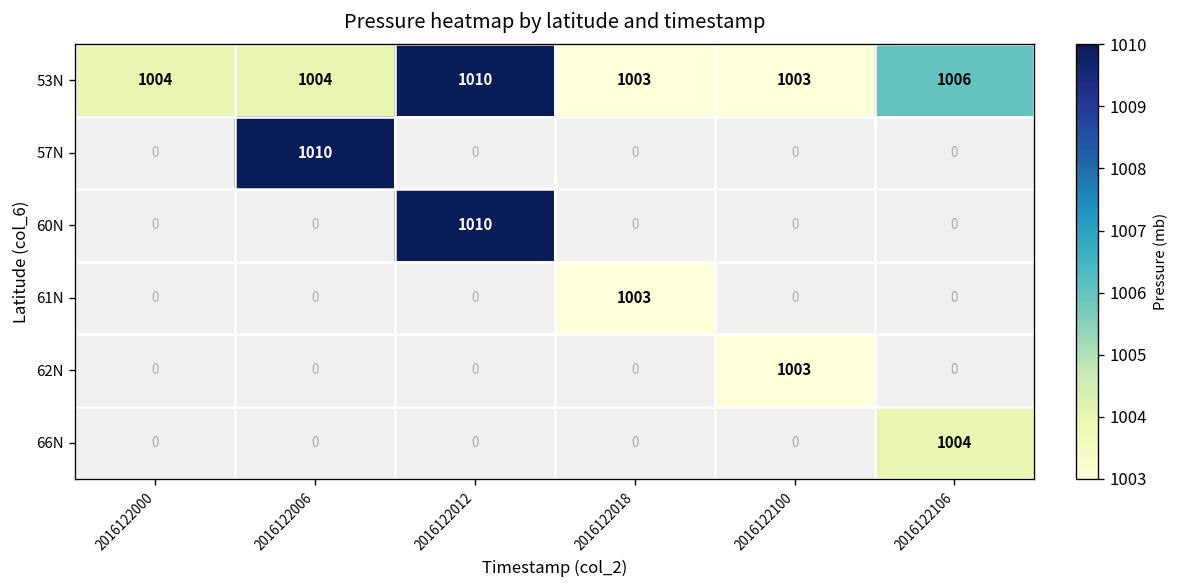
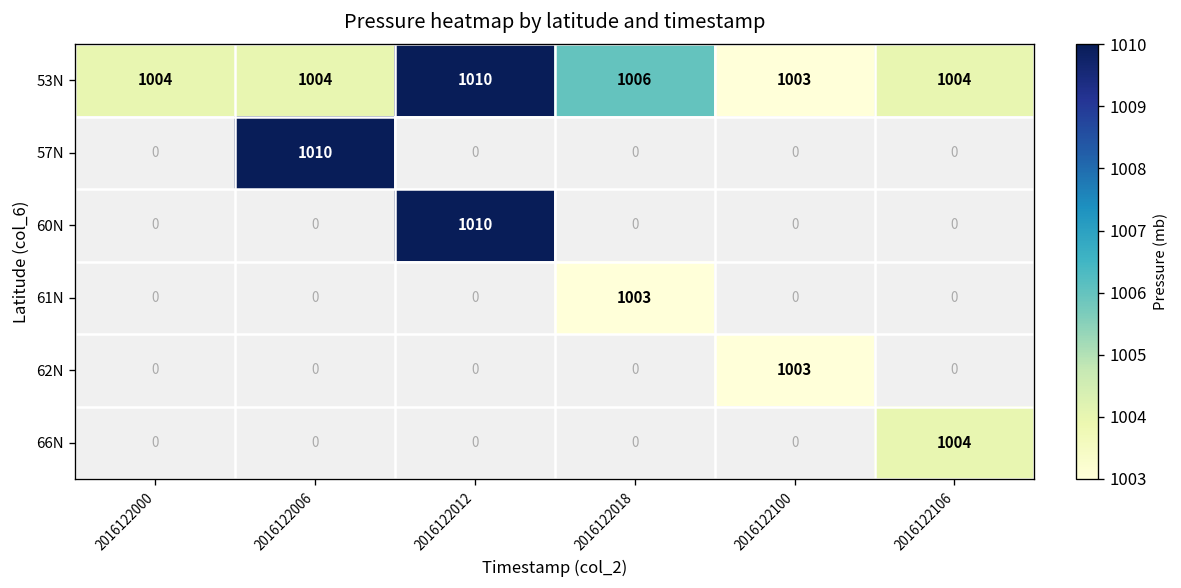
  {
    "53N": {
      "2016122000": 1004,
      "2016122006": 1004,
      "2016122012": 1010,
-     "2016122018": 1003,
+     "2016122018": 1006,
      "2016122100": 1003,
-     "2016122106": 1006
+     "2016122106": 1004
    },
    "57N": {
      "2016122006": 1010
    },
    "60N": {
      "2016122012": 1010
    },
    "61N": {
      "2016122018": 1003
    },
    "62N": {
      "2016122100": 1003
    },
    "66N": {
      "2016122106": 1004
    }
  }
